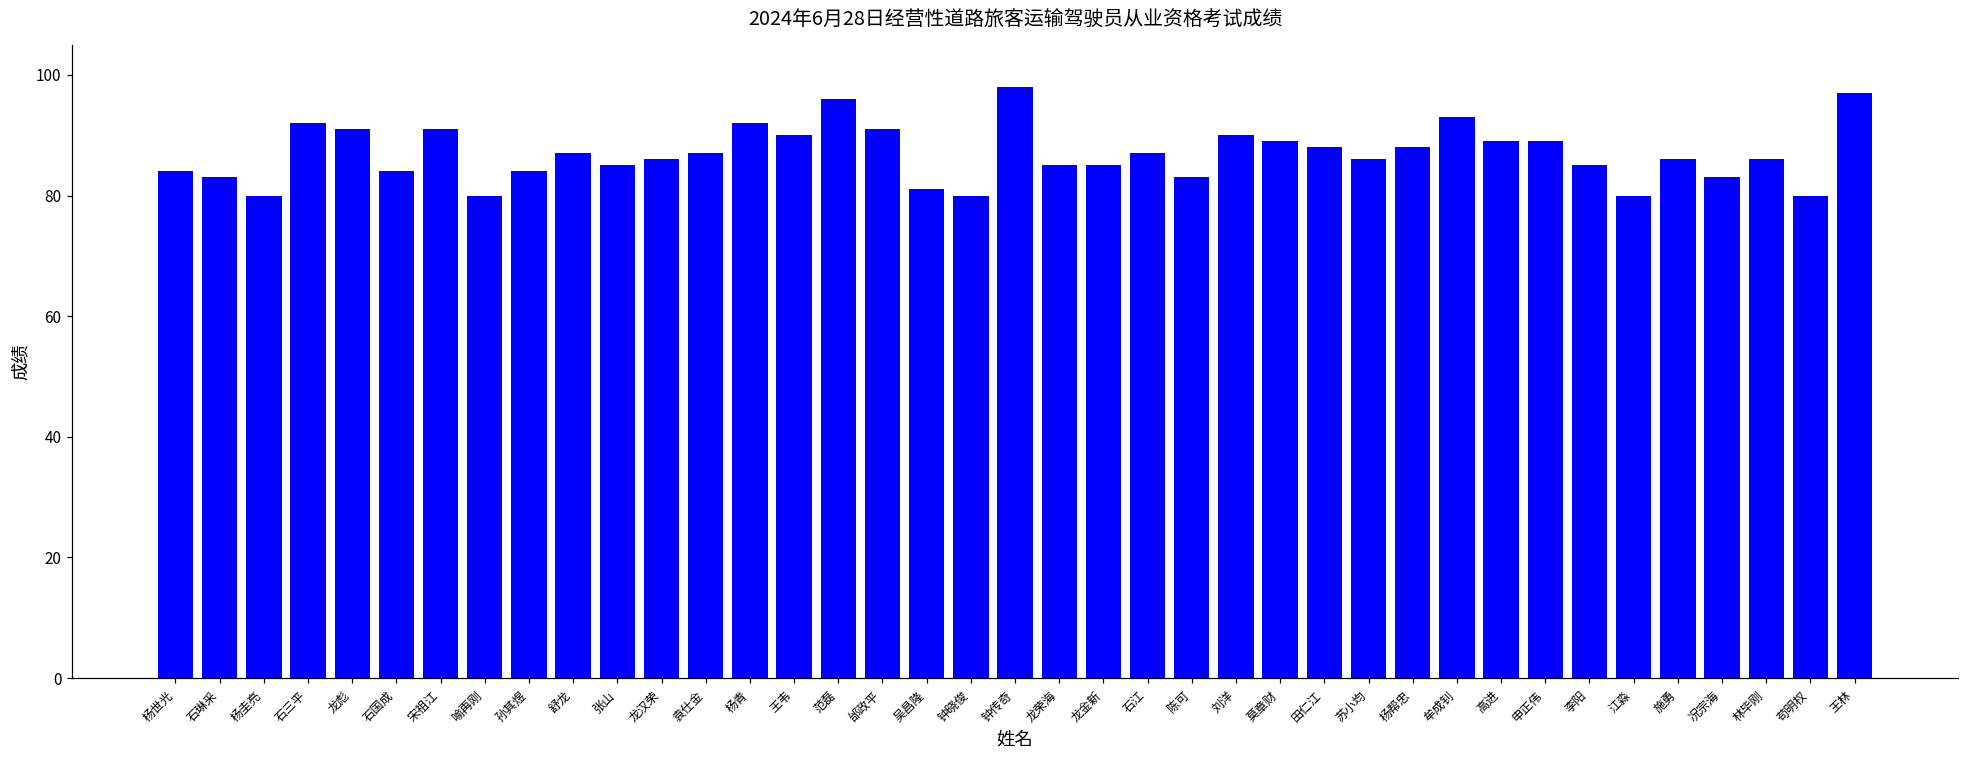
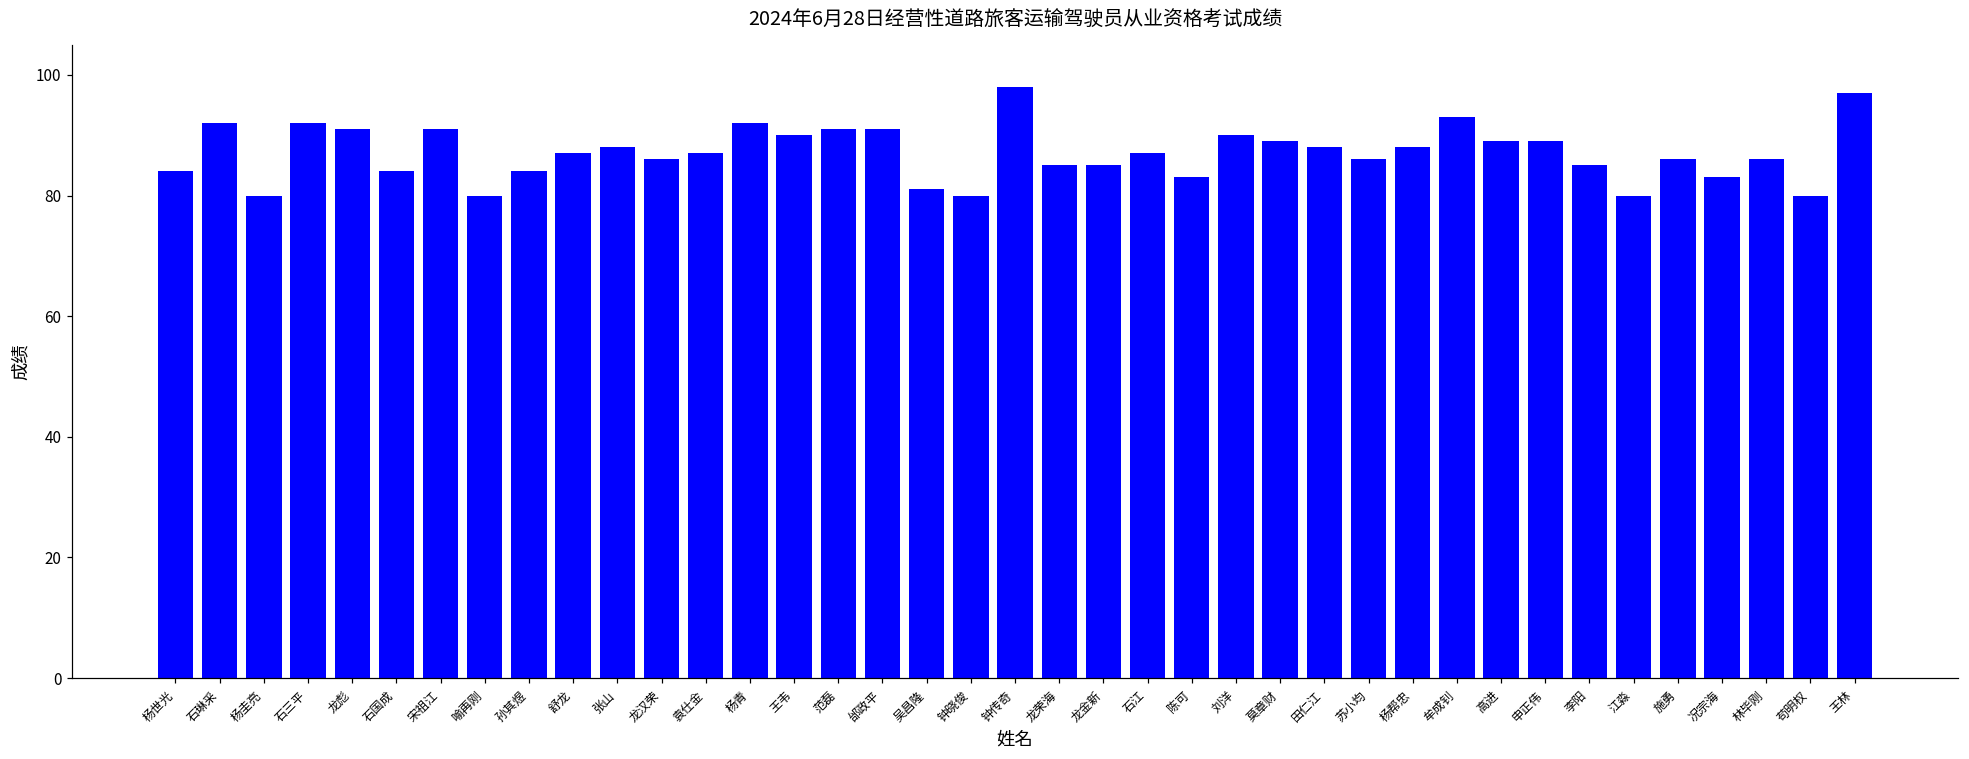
  {
    "杨世光": 84,
-   "石琳采": 83,
+   "石琳采": 92,
    "杨圭亮": 80,
    "石三平": 92,
    "龙彪": 91,
    "石国成": 84,
    "宋祖江": 91,
    "喻再刚": 80,
    "孙其煜": 84,
    "舒龙": 87,
-   "张山": 85,
+   "张山": 88,
    "龙汉荣": 86,
    "袁仕金": 87,
    "杨青": 92,
    "王韦": 90,
-   "范磊": 96,
+   "范磊": 91,
    "邰政平": 91,
    "吴昌隆": 81,
    "钟晓俊": 80,
    "钟传奇": 98,
    "龙荣海": 85,
    "龙金新": 85,
    "石江": 87,
    "陈可": 83,
    "刘洋": 90,
    "莫章财": 89,
    "田仁江": 88,
    "苏小均": 86,
    "杨帮忠": 88,
    "牟成钊": 93,
    "高进": 89,
    "申正伟": 89,
    "李阳": 85,
    "江淼": 80,
    "施勇": 86,
    "况宗海": 83,
    "林毕刚": 86,
    "苟明权": 80,
    "王林": 97
  }
